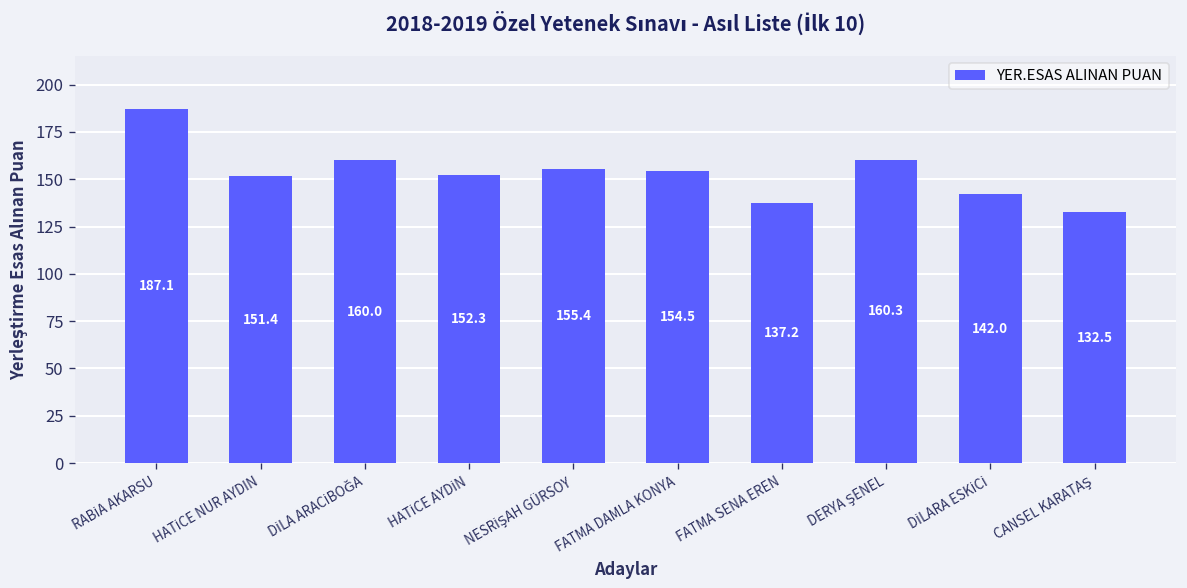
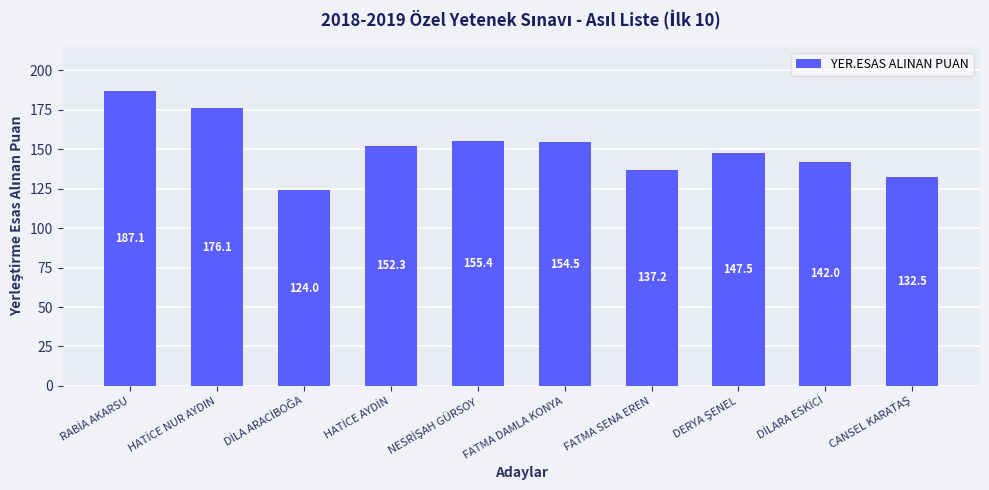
  {
    "RABİA AKARSU": 187.1,
-   "HATİCE NUR AYDIN": 151.4,
-   "DİLA ARACİBOĞA": 160.0,
+   "HATİCE NUR AYDIN": 176.1,
+   "DİLA ARACİBOĞA": 124.0,
    "HATİCE AYDİN": 152.3,
    "NESRİŞAH GÜRSOY": 155.4,
    "FATMA DAMLA KONYA": 154.5,
    "FATMA SENA EREN": 137.2,
-   "DERYA ŞENEL": 160.3,
+   "DERYA ŞENEL": 147.5,
    "DİLARA ESKİCİ": 142.0,
    "CANSEL KARATAŞ": 132.5
  }
